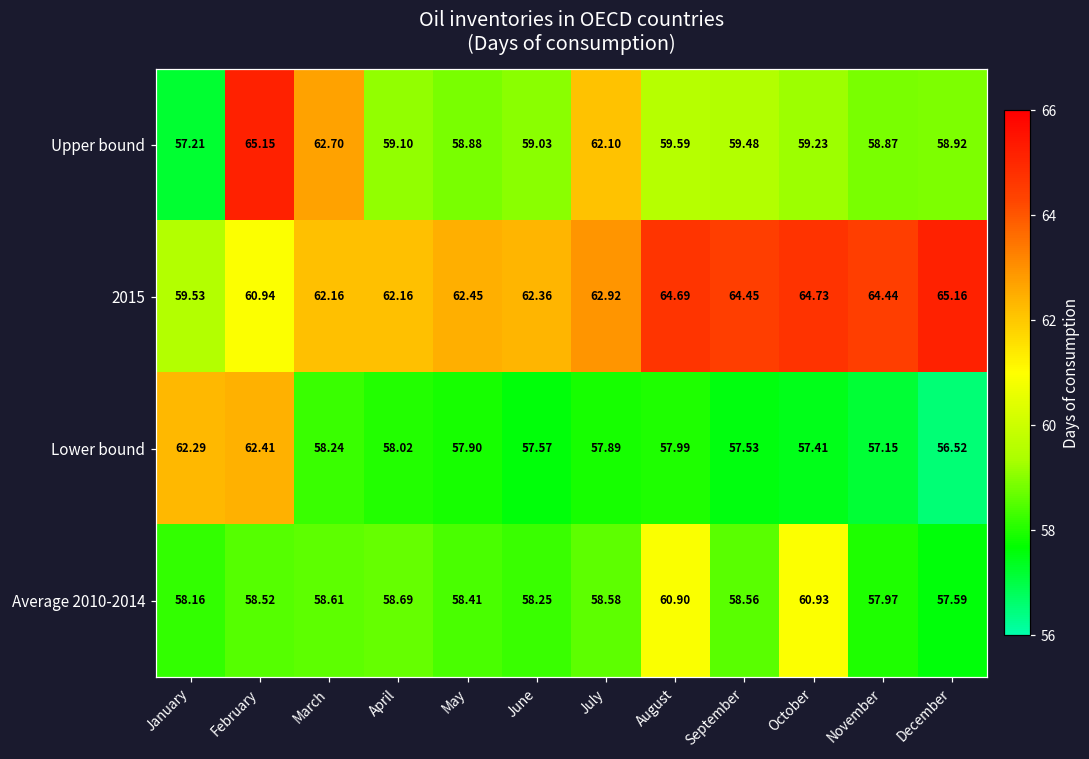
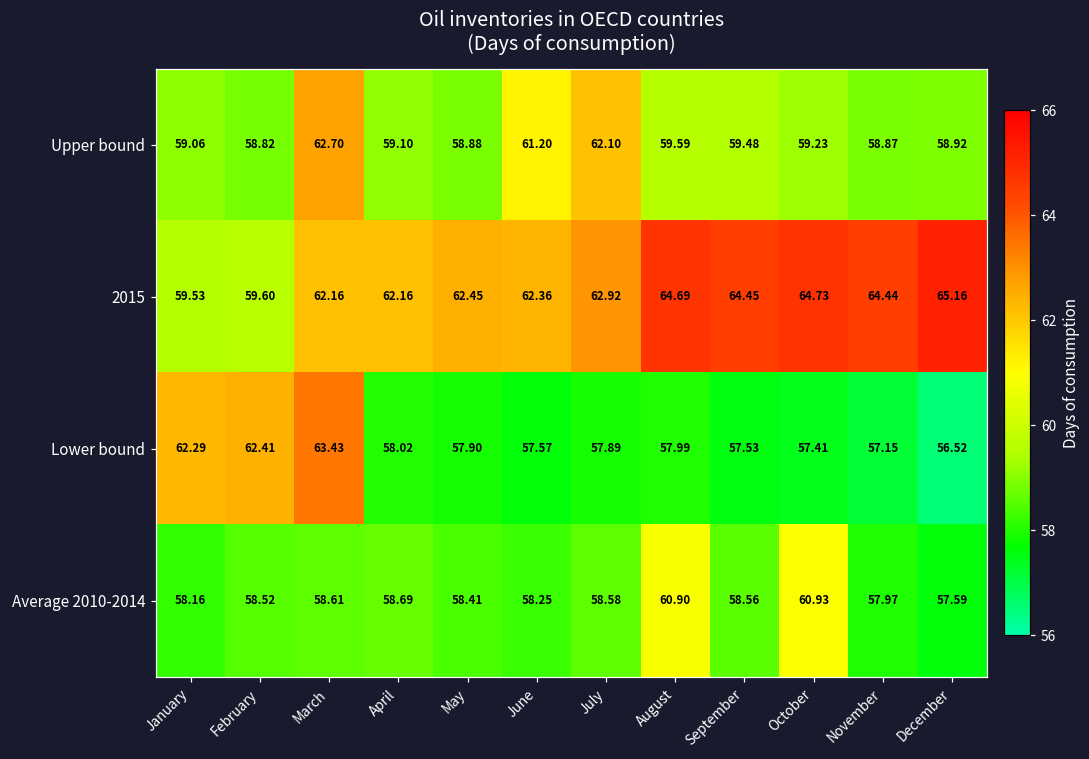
  {
    "Upper bound": {
-     "January": 57.21,
-     "February": 65.15,
+     "January": 59.06,
+     "February": 58.82,
      "March": 62.70,
      "April": 59.10,
      "May": 58.88,
-     "June": 59.03,
+     "June": 61.20,
      "July": 62.10,
      "August": 59.59,
      "September": 59.48,
      "October": 59.23,
      "November": 58.87,
      "December": 58.92
    },
    "2015": {
      "January": 59.53,
-     "February": 60.94,
+     "February": 59.60,
      "March": 62.16,
      "April": 62.16,
      "May": 62.45,
      "June": 62.36,
      "July": 62.92,
      "August": 64.69,
      "September": 64.45,
      "October": 64.73,
      "November": 64.44,
      "December": 65.16
    },
    "Lower bound": {
      "January": 62.29,
      "February": 62.41,
-     "March": 58.24,
+     "March": 63.43,
      "April": 58.02,
      "May": 57.90,
      "June": 57.57,
      "July": 57.89,
      "August": 57.99,
      "September": 57.53,
      "October": 57.41,
      "November": 57.15,
      "December": 56.52
    },
    "Average 2010-2014": {
      "January": 58.16,
      "February": 58.52,
      "March": 58.61,
      "April": 58.69,
      "May": 58.41,
      "June": 58.25,
      "July": 58.58,
      "August": 60.90,
      "September": 58.56,
      "October": 60.93,
      "November": 57.97,
      "December": 57.59
    }
  }
